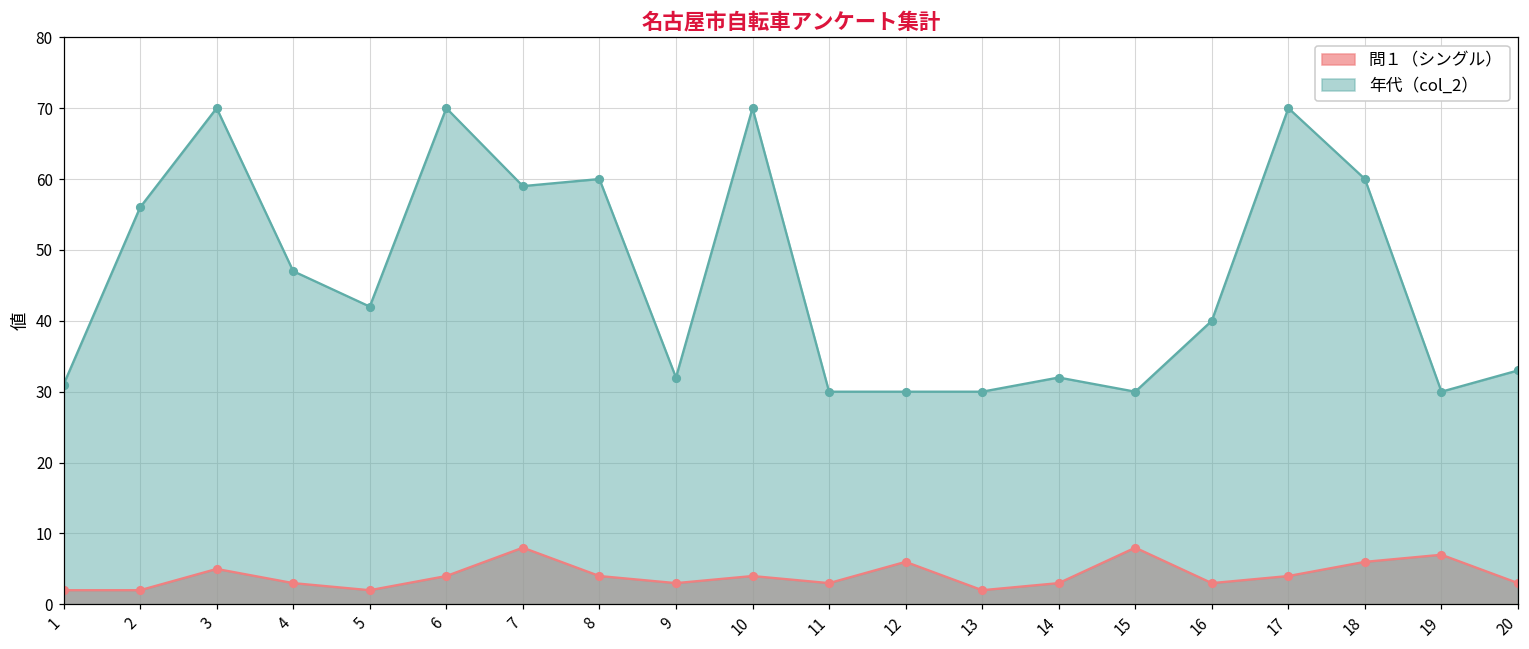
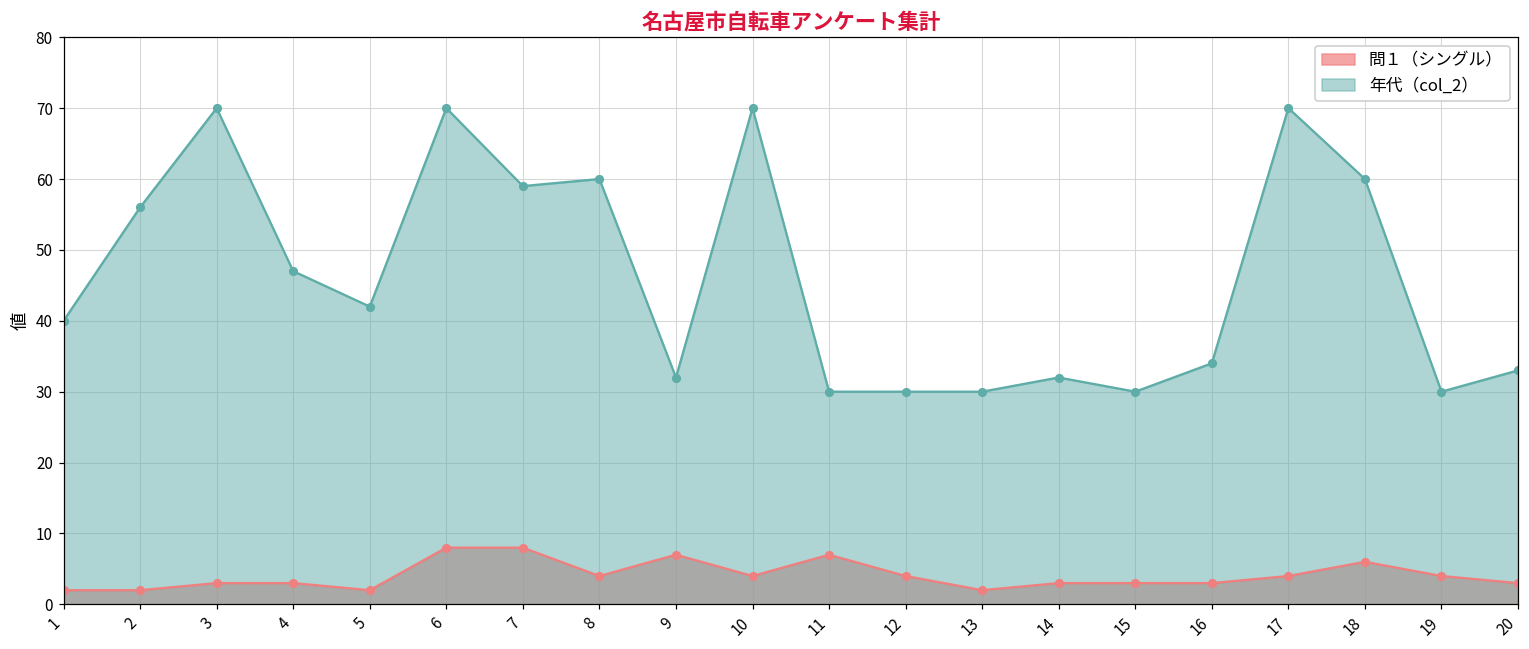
  {
    "問１（シングル）": {
      "1": 2,
      "2": 2,
-     "3": 5,
+     "3": 3,
      "4": 3,
      "5": 2,
-     "6": 4,
+     "6": 8,
      "7": 8,
      "8": 4,
-     "9": 3,
+     "9": 7,
      "10": 4,
-     "11": 3,
-     "12": 6,
+     "11": 7,
+     "12": 4,
      "13": 2,
      "14": 3,
-     "15": 8,
+     "15": 3,
      "16": 3,
      "17": 4,
      "18": 6,
-     "19": 7,
+     "19": 4,
      "20": 3
    },
    "年代（col_2）": {
-     "1": 31,
+     "1": 40,
      "2": 56,
      "3": 70,
      "4": 47,
      "5": 42,
      "6": 70,
      "7": 59,
      "8": 60,
      "9": 32,
      "10": 70,
      "11": 30,
      "12": 30,
      "13": 30,
      "14": 32,
      "15": 30,
-     "16": 40,
+     "16": 34,
      "17": 70,
      "18": 60,
      "19": 30,
      "20": 33
    }
  }
